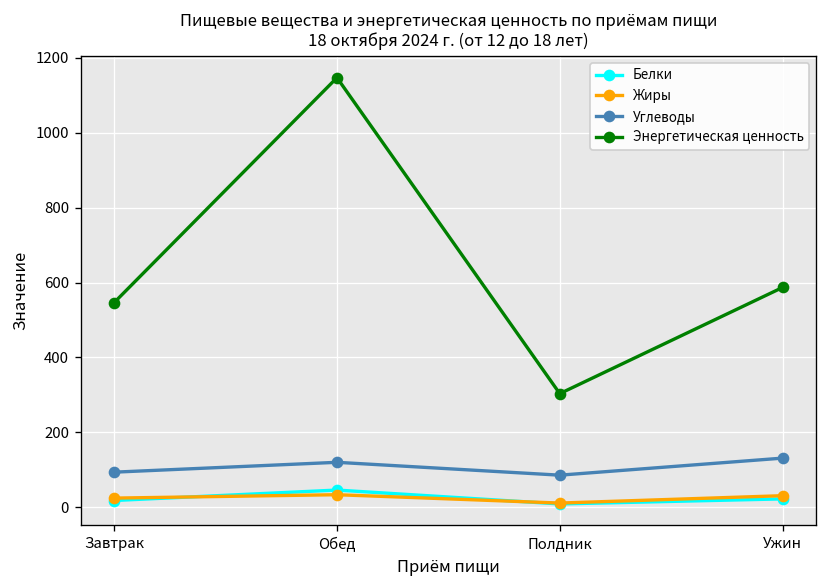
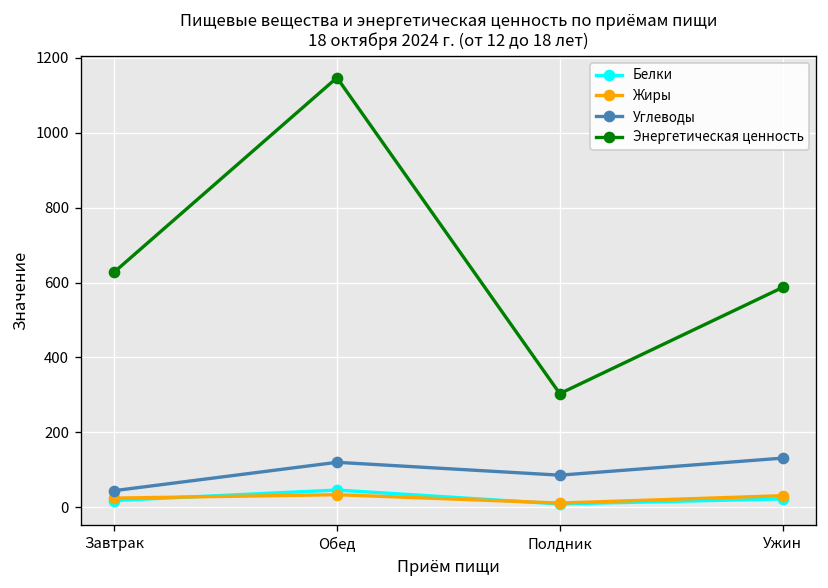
  {
    "Белки": {
      "Обед": 50,
      "Ужин": 20
    },
    "Жиры": {
      "Обед": 30,
      "Ужин": 30
    },
    "Углеводы": {
-     "Завтрак": 90,
+     "Завтрак": 40,
      "Обед": 120,
      "Полдник": 90,
      "Ужин": 130
    },
    "Энергетическая ценность": {
-     "Завтрак": 550,
+     "Завтрак": 630,
      "Обед": 1150,
      "Полдник": 300,
      "Ужин": 590
    }
  }
